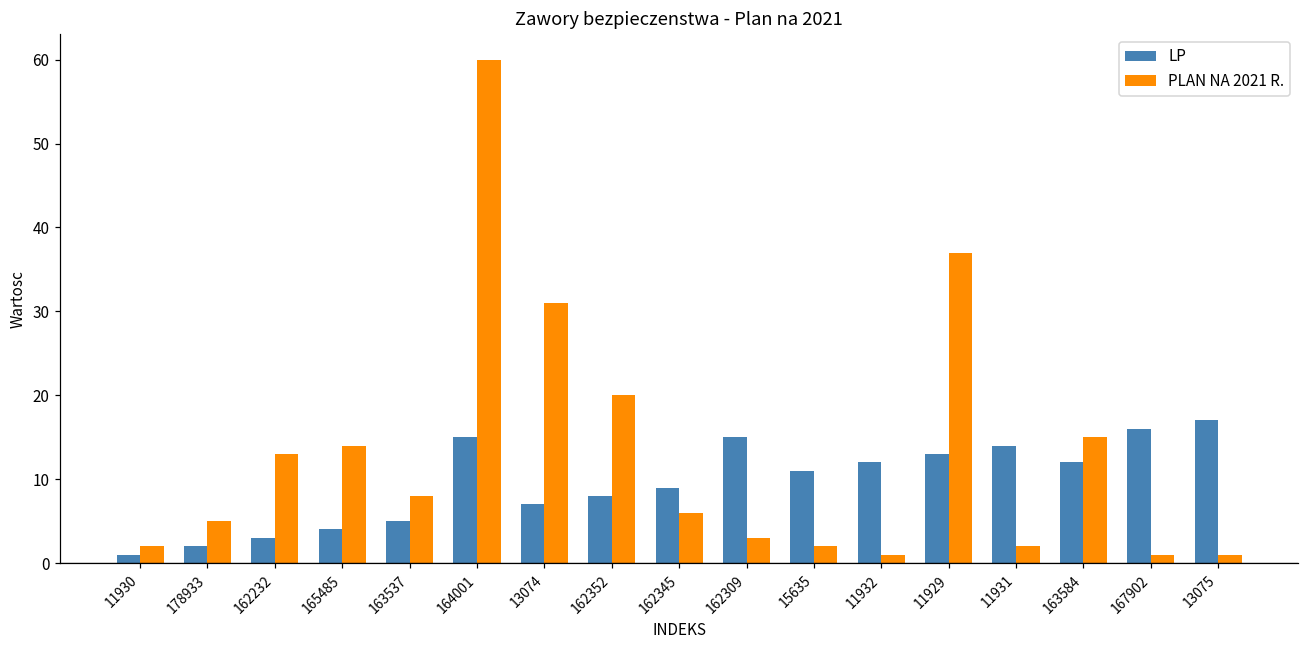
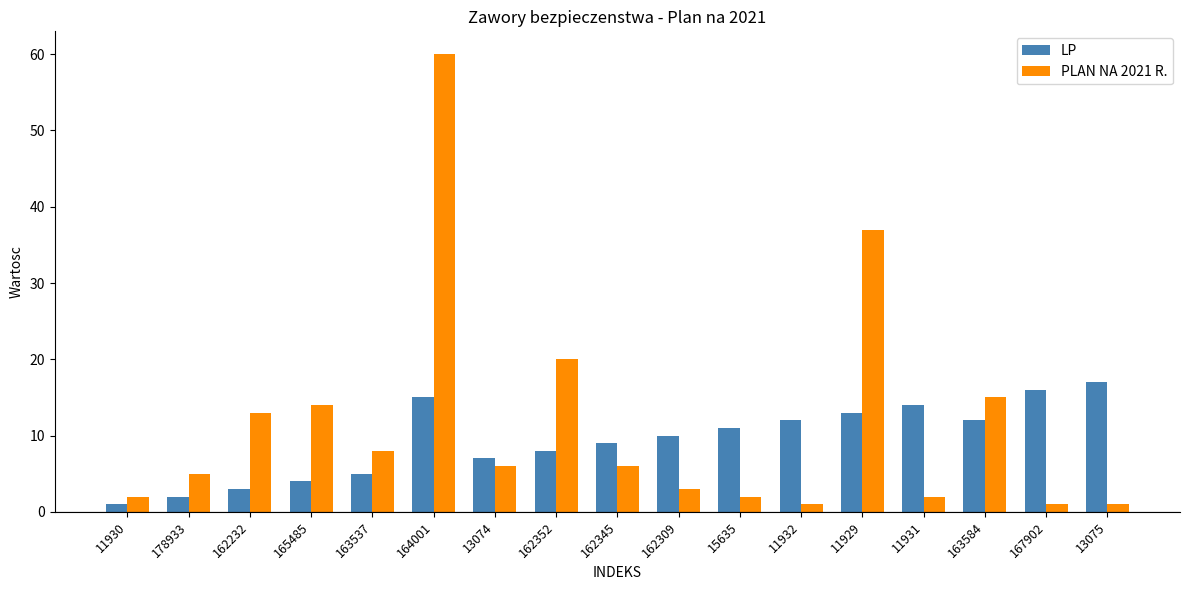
  {
    "LP": {
      "11930": 1,
      "178933": 2,
      "162232": 3,
      "165485": 4,
      "163537": 5,
      "164001": 15,
      "13074": 7,
      "162352": 8,
      "162345": 9,
-     "162309": 15,
+     "162309": 10,
      "15635": 11,
      "11932": 12,
      "11929": 13,
      "11931": 14,
      "163584": 12,
      "167902": 16,
      "13075": 17
    },
    "PLAN NA 2021 R.": {
      "11930": 2,
      "178933": 5,
      "162232": 13,
      "165485": 14,
      "163537": 8,
      "164001": 60,
-     "13074": 31,
+     "13074": 6,
      "162352": 20,
      "162345": 6,
      "162309": 3,
      "15635": 2,
      "11932": 1,
      "11929": 37,
      "11931": 2,
      "163584": 15,
      "167902": 1,
      "13075": 1
    }
  }
